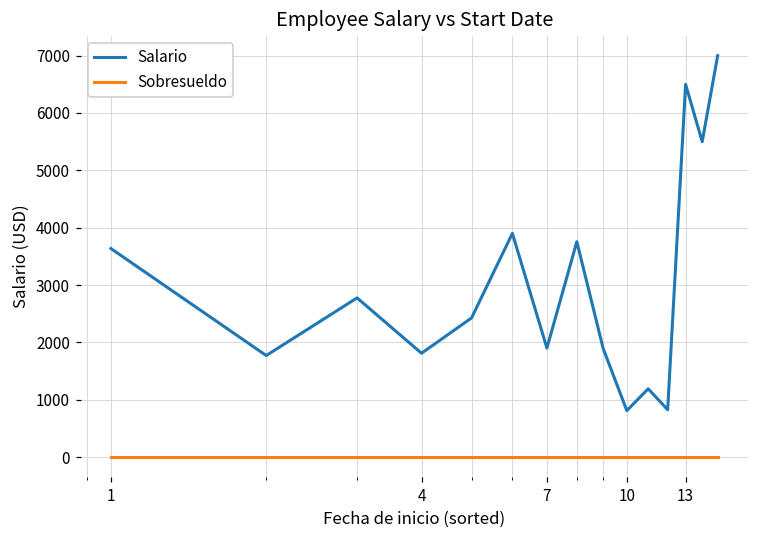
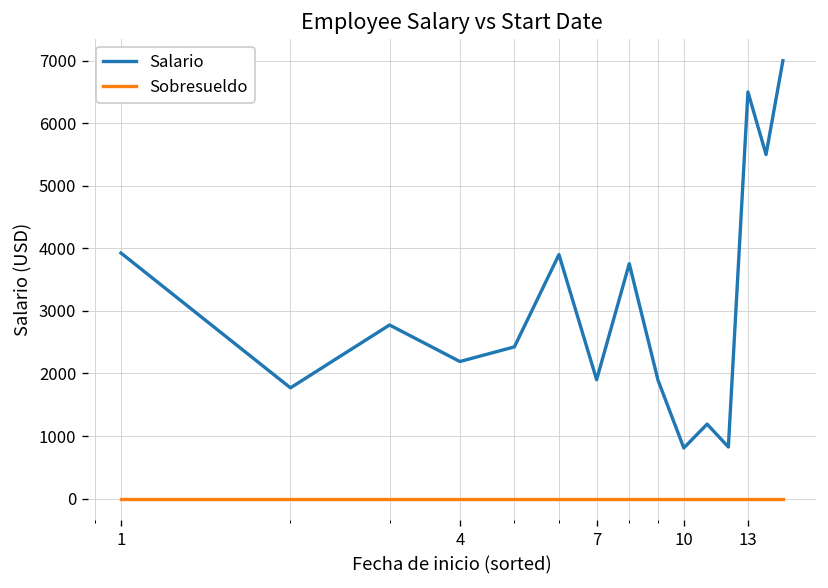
  {
    "Salario": {
-     "1": 3600,
-     "4": 1800,
+     "1": 3900,
+     "4": 2200,
      "7": 1900,
      "10": 800,
      "13": 6500
    },
    "Sobresueldo": {
      "1": 0,
      "4": 0,
      "7": 0,
      "10": 0,
      "13": 0
    }
  }
